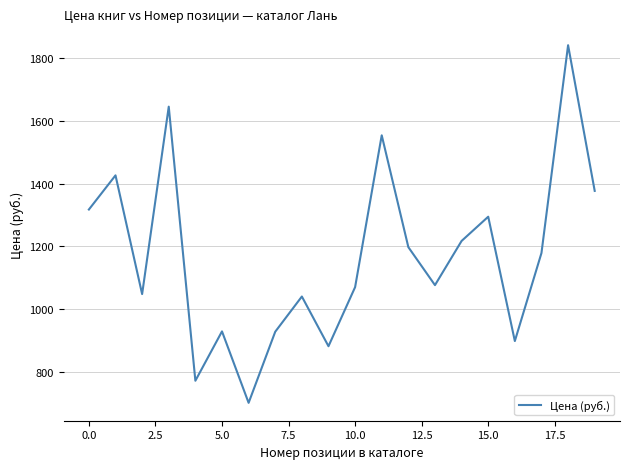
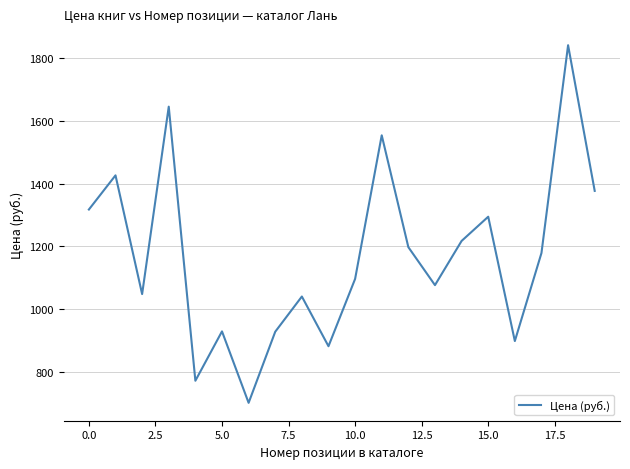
  {
    "0.0": 1320,
    "5.0": 930,
-   "10.0": 1070,
+   "10.0": 1100,
    "15.0": 1290
  }
